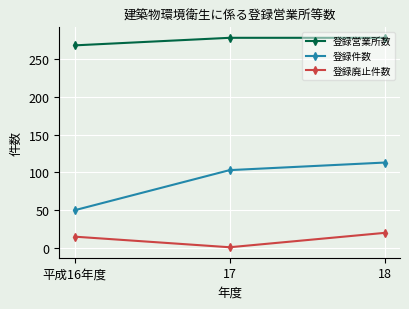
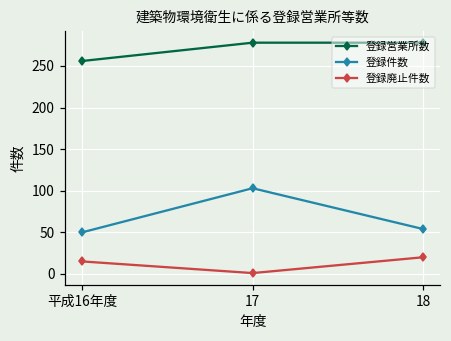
  {
    "登録営業所数": {
-     "平成16年度": 270,
+     "平成16年度": 260,
      "17": 280
    },
    "登録件数": {
      "平成16年度": 50,
      "17": 100,
-     "18": 110
+     "18": 50
    },
    "登録廃止件数": {
      "平成16年度": 20,
      "17": 0,
      "18": 20
    }
  }
